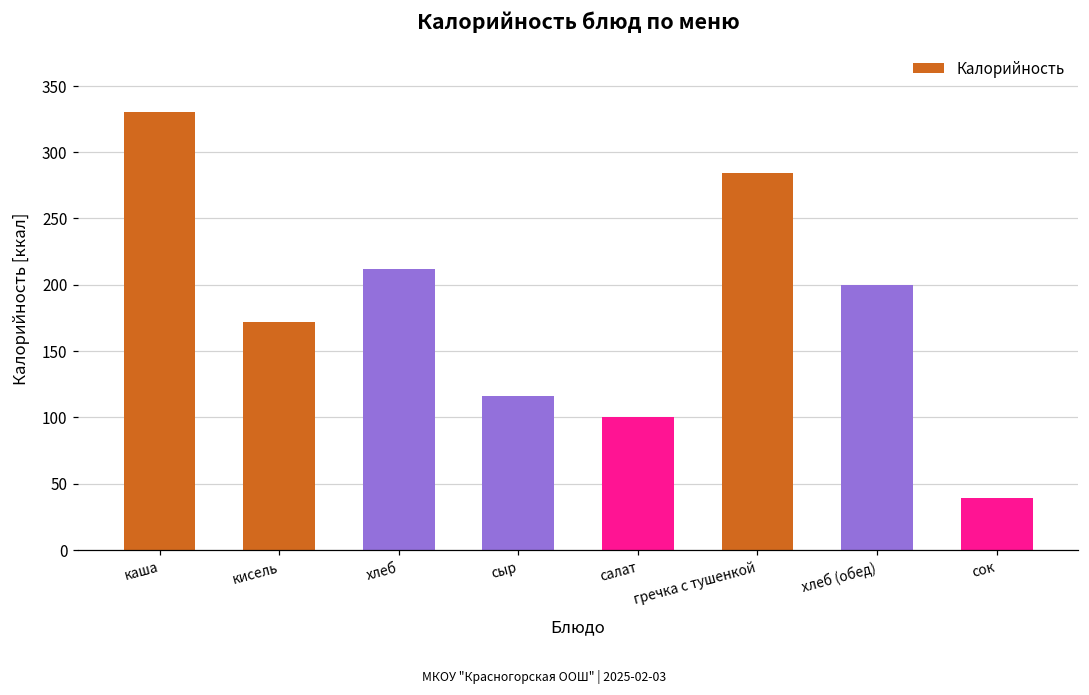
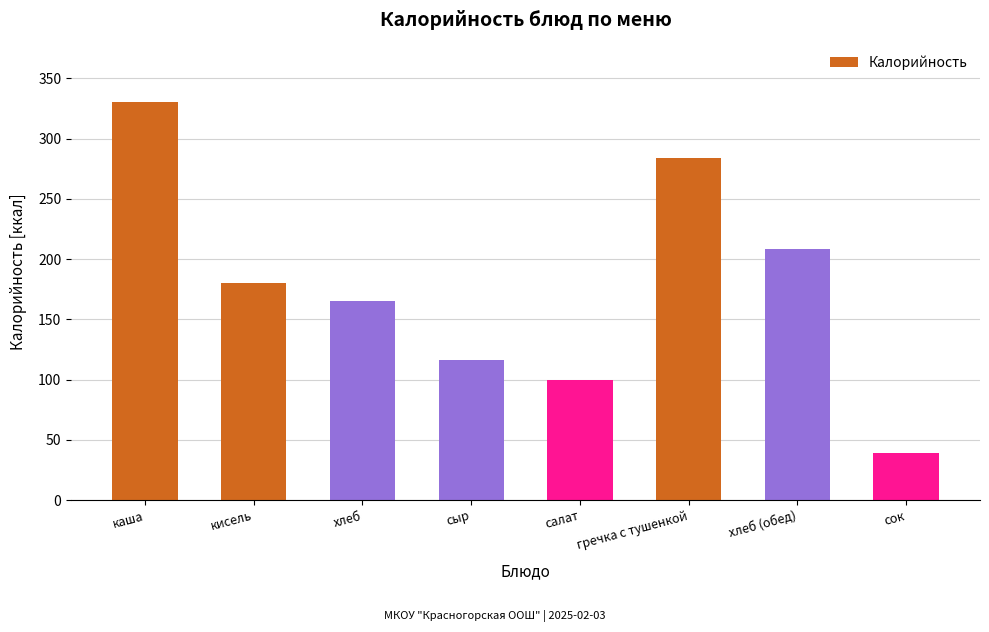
  {
    "каша": 330,
-   "кисель": 172,
-   "хлеб": 212,
+   "кисель": 180,
+   "хлеб": 165,
    "сыр": 116,
    "салат": 100,
    "гречка с тушенкой": 284,
-   "хлеб (обед)": 200,
+   "хлеб (обед)": 208,
    "сок": 39
  }
